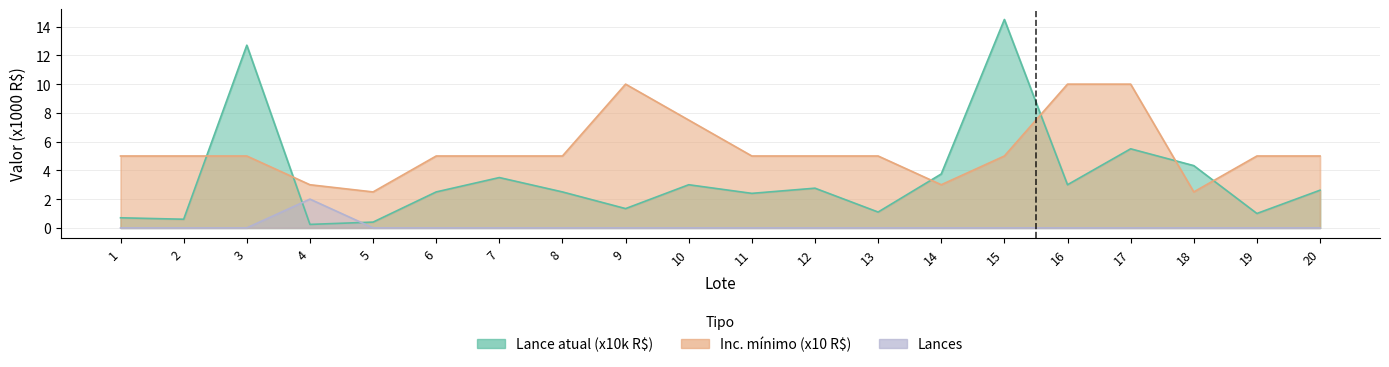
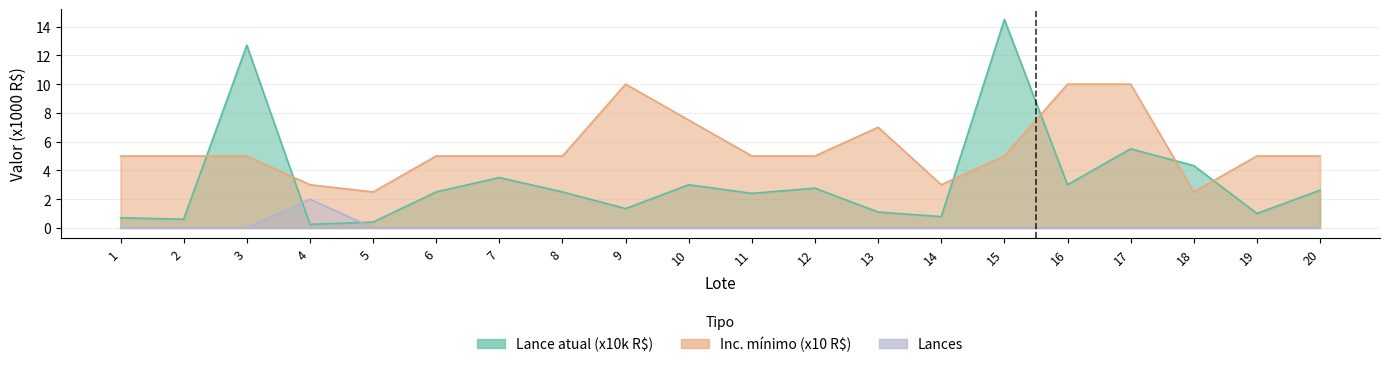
  {
    "Lance atual (x10k R$)": {
      "1": 0.7,
      "2": 0.6,
      "3": 12.7,
      "4": 0.2,
      "5": 0.4,
      "6": 2.5,
      "7": 3.5,
      "8": 2.5,
      "9": 1.3,
      "10": 3.0,
      "11": 2.4,
      "12": 2.8,
      "13": 1.1,
-     "14": 3.8,
+     "14": 0.8,
      "15": 14.5,
      "16": 3.0,
      "17": 5.5,
      "18": 4.3,
      "19": 1.0,
      "20": 2.6
    },
    "Inc. mínimo (x10 R$)": {
      "1": 5.0,
      "2": 5.0,
      "3": 5.0,
      "4": 3.0,
      "5": 2.5,
      "6": 5.0,
      "7": 5.0,
      "8": 5.0,
      "9": 10.0,
      "10": 7.5,
      "11": 5.0,
      "12": 5.0,
-     "13": 5.0,
+     "13": 7.0,
      "14": 3.0,
      "15": 5.0,
      "16": 10.0,
      "17": 10.0,
      "18": 2.5,
      "19": 5.0,
      "20": 5.0
    },
    "Lances": {
      "1": 0.0,
      "2": 0.0,
      "3": 0.0,
      "4": 2.0,
      "5": 0.0,
      "6": 0.0,
      "7": 0.0,
      "8": 0.0,
      "9": 0.0,
      "10": 0.0,
      "11": 0.0,
      "12": 0.0,
      "13": 0.0,
      "14": 0.0,
      "15": 0.0,
      "16": 0.0,
      "17": 0.0,
      "18": 0.0,
      "19": 0.0,
      "20": 0.0
    }
  }
